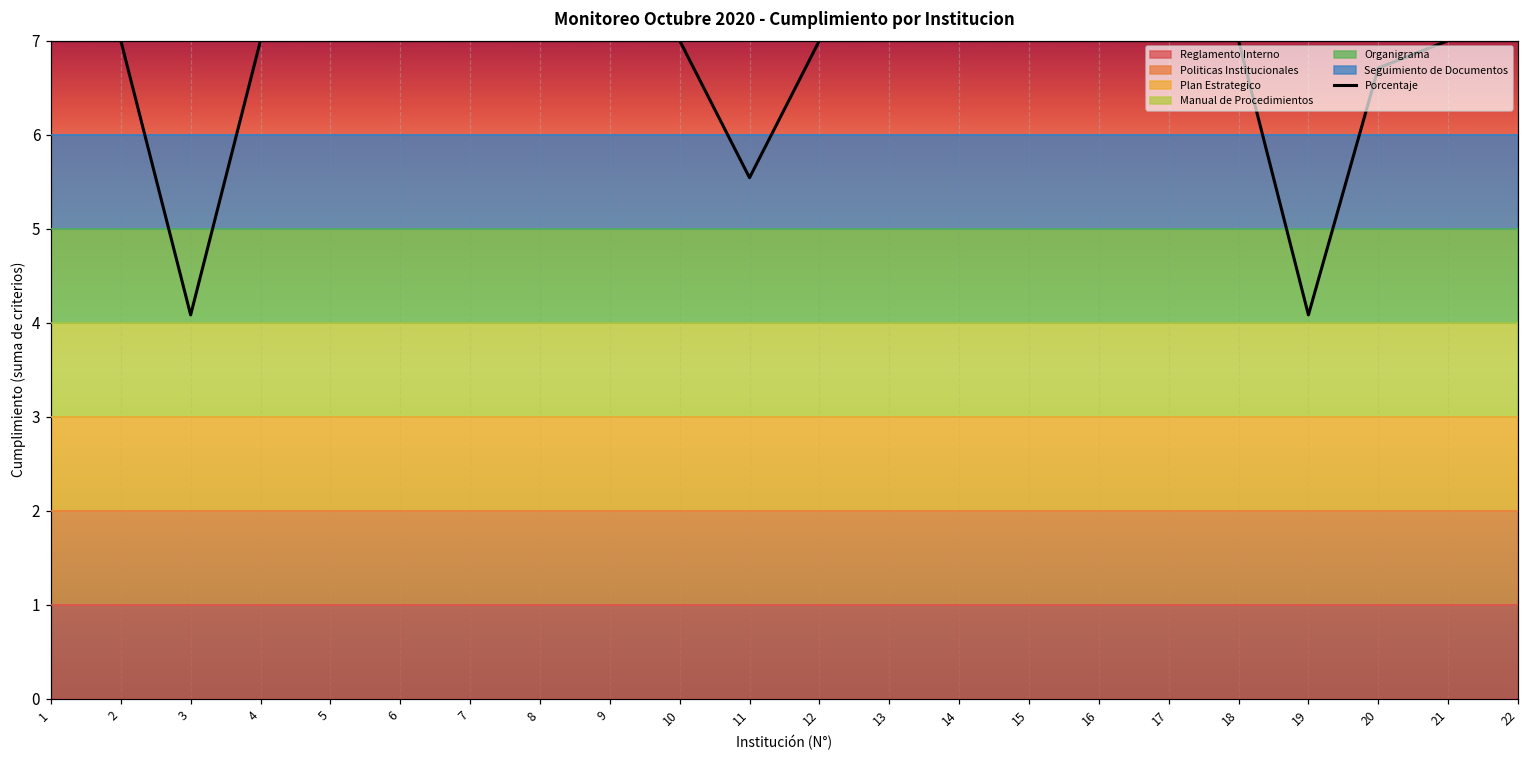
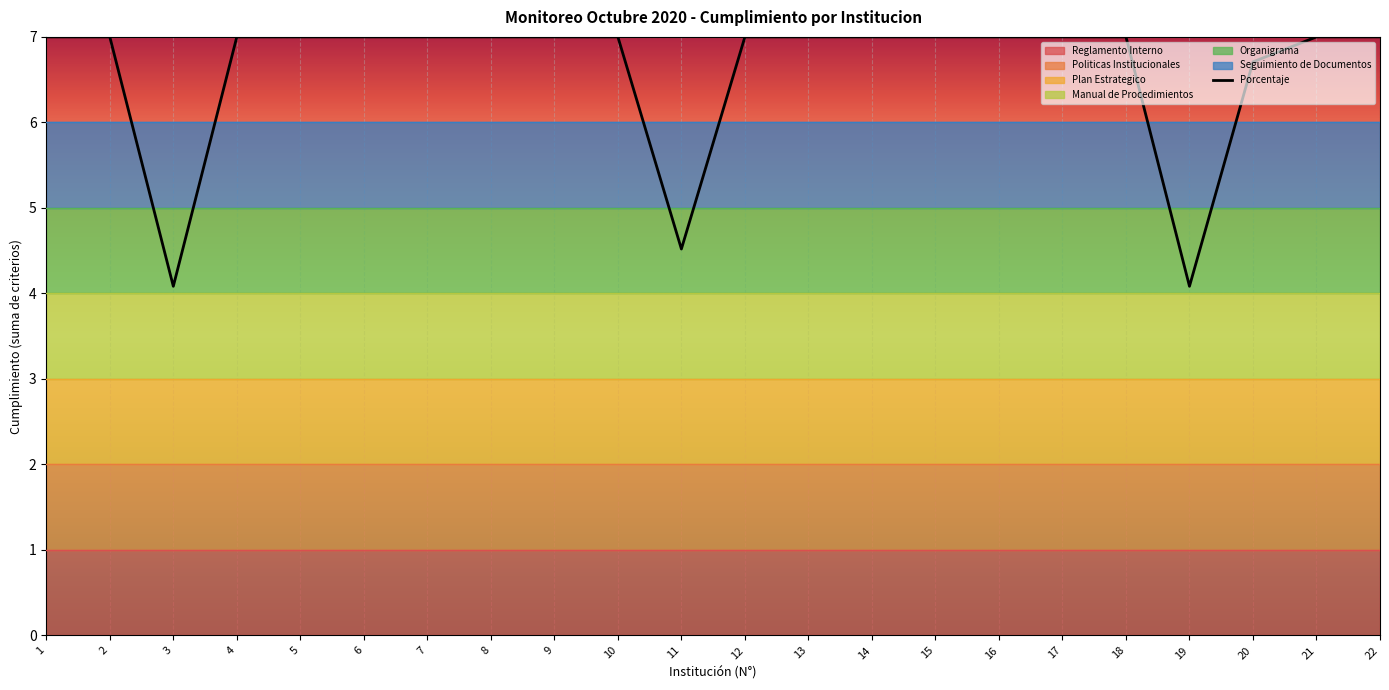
  {
    "Manual de Procedimientos": {
      "1": 4.0,
      "2": 4.0,
      "3": 4.0,
      "4": 4.0,
      "5": 4.0,
      "6": 4.0,
      "7": 4.0,
      "8": 4.0,
      "9": 4.0,
      "10": 4.0,
      "11": 4.0,
      "12": 4.0,
      "13": 4.0,
      "14": 4.0,
      "15": 4.0,
      "16": 4.0,
      "17": 4.0,
      "18": 4.0,
      "19": 4.0,
      "20": 4.0,
      "21": 4.0,
      "22": 4.0
    },
    "Organigrama": {
      "1": 5.0,
      "2": 5.0,
      "3": 5.0,
      "4": 5.0,
      "5": 5.0,
      "6": 5.0,
      "7": 5.0,
      "8": 5.0,
      "9": 5.0,
      "10": 5.0,
      "11": 5.0,
      "12": 5.0,
      "13": 5.0,
      "14": 5.0,
      "15": 5.0,
      "16": 5.0,
      "17": 5.0,
      "18": 5.0,
      "19": 5.0,
      "20": 5.0,
      "21": 5.0,
      "22": 5.0
    },
    "Seguimiento de Documentos": {
      "1": 6.0,
      "2": 6.0,
      "3": 6.0,
      "4": 6.0,
      "5": 6.0,
      "6": 6.0,
      "7": 6.0,
      "8": 6.0,
      "9": 6.0,
      "10": 6.0,
      "11": 6.0,
      "12": 6.0,
      "13": 6.0,
      "14": 6.0,
      "15": 6.0,
      "16": 6.0,
      "17": 6.0,
      "18": 6.0,
      "19": 6.0,
      "20": 6.0,
      "21": 6.0,
      "22": 6.0
    },
    "Porcentaje": {
      "1": 7.0,
      "2": 7.0,
      "3": 4.1,
      "4": 7.0,
      "5": 7.0,
      "6": 7.0,
      "7": 7.0,
      "8": 7.0,
      "9": 7.0,
      "10": 7.0,
-     "11": 5.5,
+     "11": 4.5,
      "12": 7.0,
      "13": 7.0,
      "14": 7.0,
      "15": 7.0,
      "16": 7.0,
      "17": 7.0,
      "18": 7.0,
      "19": 4.1,
      "21": 7.0,
      "22": 7.0
    }
  }
